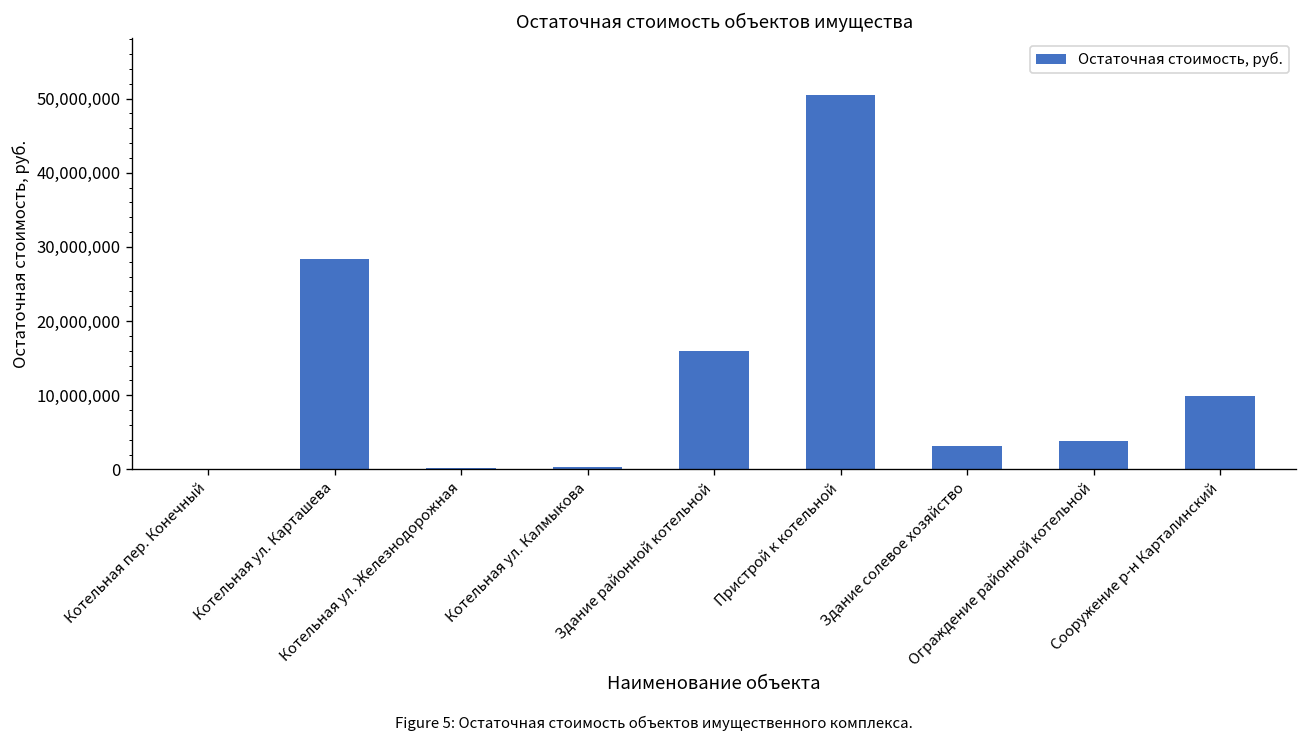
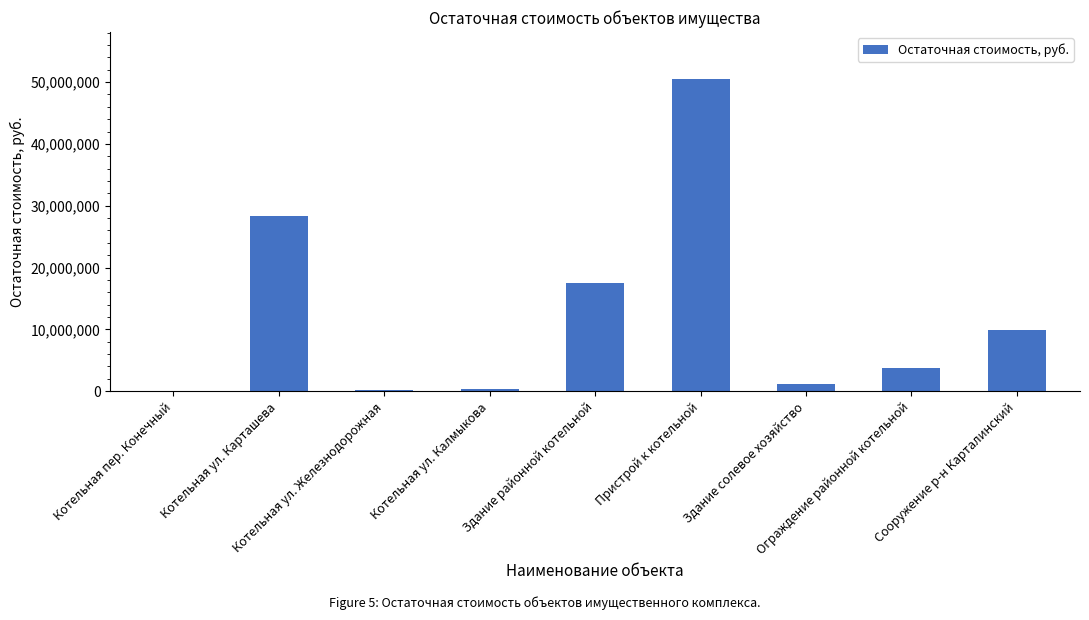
  {
    "Котельная ул. Карташева": "28,000,000",
-   "Здание районной котельной": "16,000,000",
+   "Здание районной котельной": "18,000,000",
    "Пристрой к котельной": "51,000,000",
-   "Здание солевое хозяйство": "3,000,000",
+   "Здание солевое хозяйство": "1,000,000",
    "Ограждение районной котельной": "4,000,000",
    "Сооружение р-н Карталинский": "10,000,000"
  }
